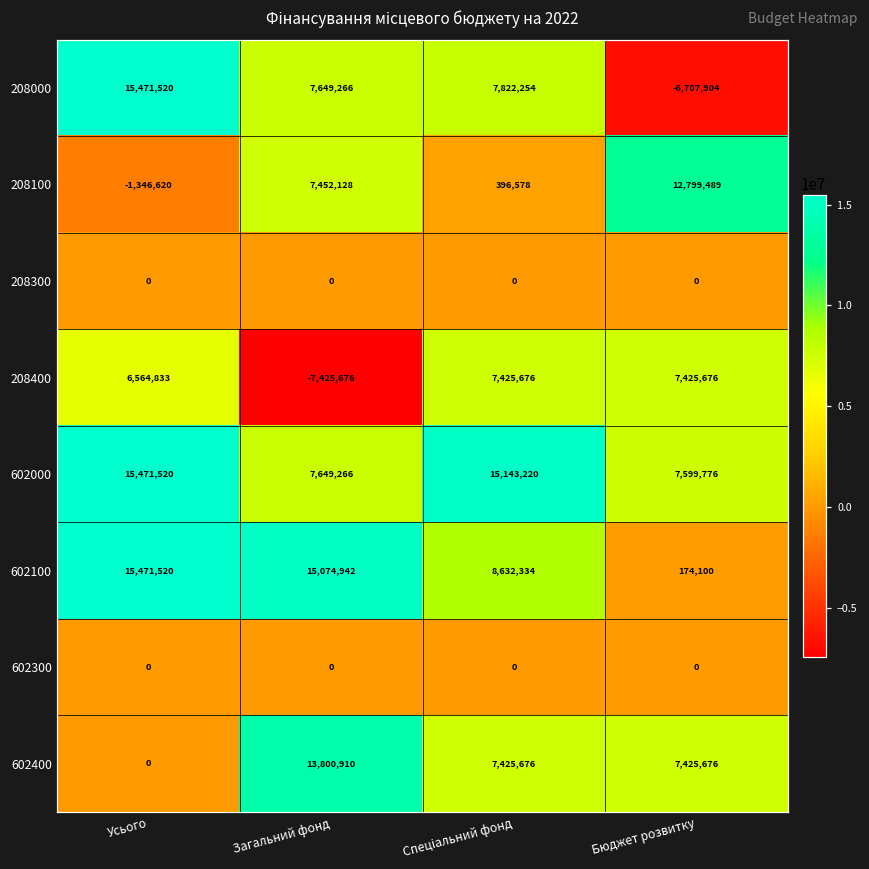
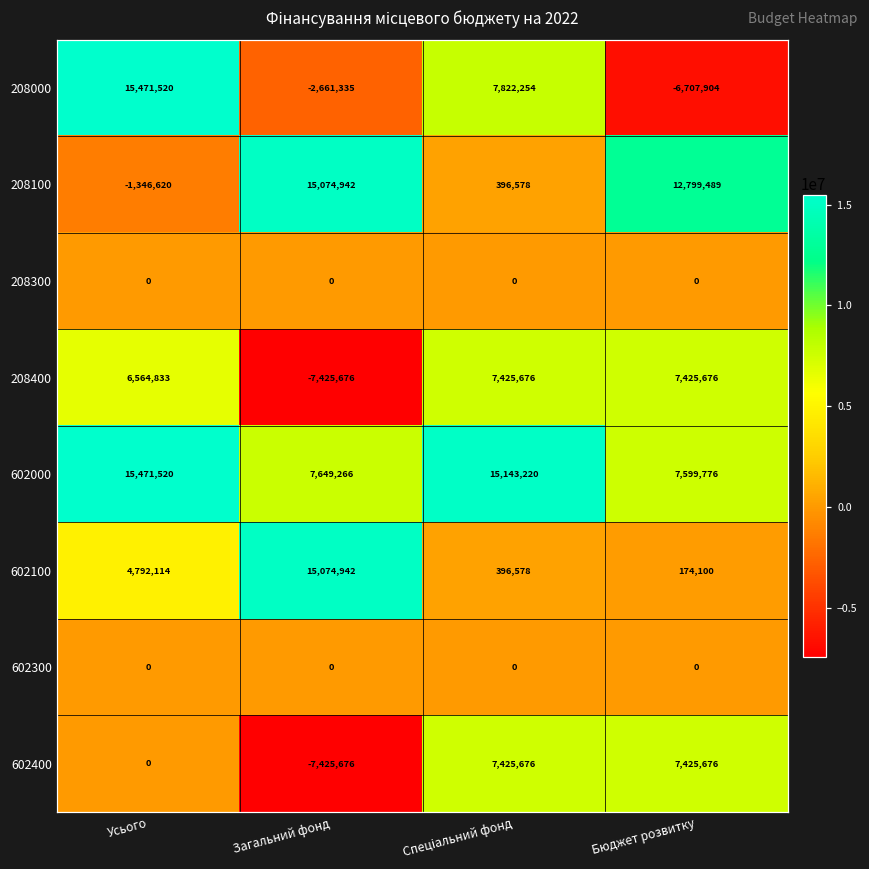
  {
    "208000": {
      "Усього": "15,471,520",
-     "Загальний фонд": "7,649,266",
+     "Загальний фонд": "-2,661,335",
      "Спеціальний фонд": "7,822,254",
      "Бюджет розвитку": "-6,707,904"
    },
    "208100": {
      "Усього": "-1,346,620",
-     "Загальний фонд": "7,452,128",
+     "Загальний фонд": "15,074,942",
      "Спеціальний фонд": "396,578",
      "Бюджет розвитку": "12,799,489"
    },
    "208300": {
      "Усього": "0",
      "Загальний фонд": "0",
      "Спеціальний фонд": "0",
      "Бюджет розвитку": "0"
    },
    "208400": {
      "Усього": "6,564,833",
      "Загальний фонд": "-7,425,676",
      "Спеціальний фонд": "7,425,676",
      "Бюджет розвитку": "7,425,676"
    },
    "602000": {
      "Усього": "15,471,520",
      "Загальний фонд": "7,649,266",
      "Спеціальний фонд": "15,143,220",
      "Бюджет розвитку": "7,599,776"
    },
    "602100": {
-     "Усього": "15,471,520",
+     "Усього": "4,792,114",
      "Загальний фонд": "15,074,942",
-     "Спеціальний фонд": "8,632,334",
+     "Спеціальний фонд": "396,578",
      "Бюджет розвитку": "174,100"
    },
    "602300": {
      "Усього": "0",
      "Загальний фонд": "0",
      "Спеціальний фонд": "0",
      "Бюджет розвитку": "0"
    },
    "602400": {
      "Усього": "0",
-     "Загальний фонд": "13,800,910",
+     "Загальний фонд": "-7,425,676",
      "Спеціальний фонд": "7,425,676",
      "Бюджет розвитку": "7,425,676"
    }
  }
